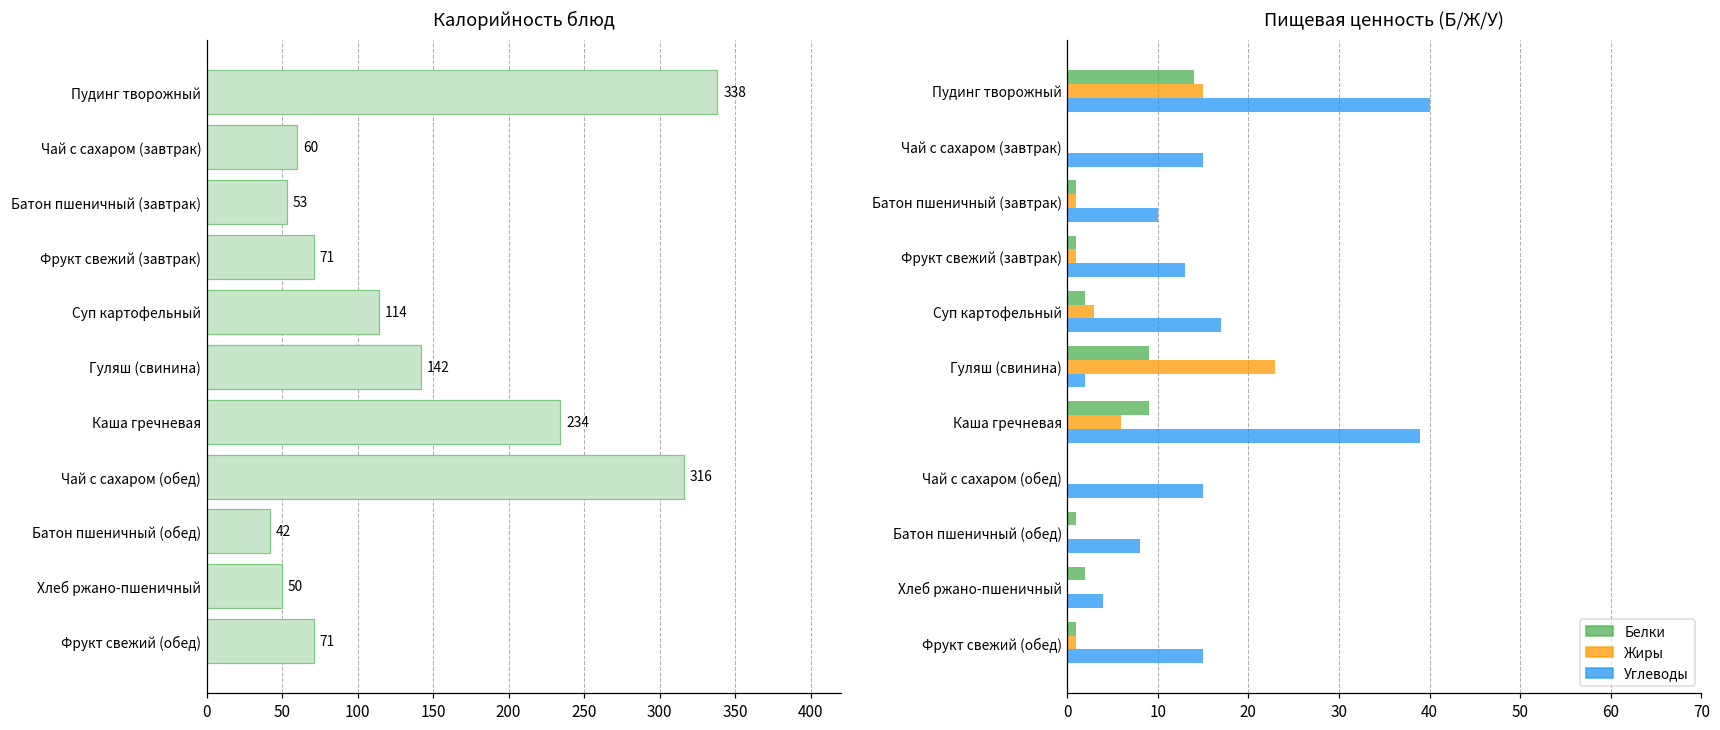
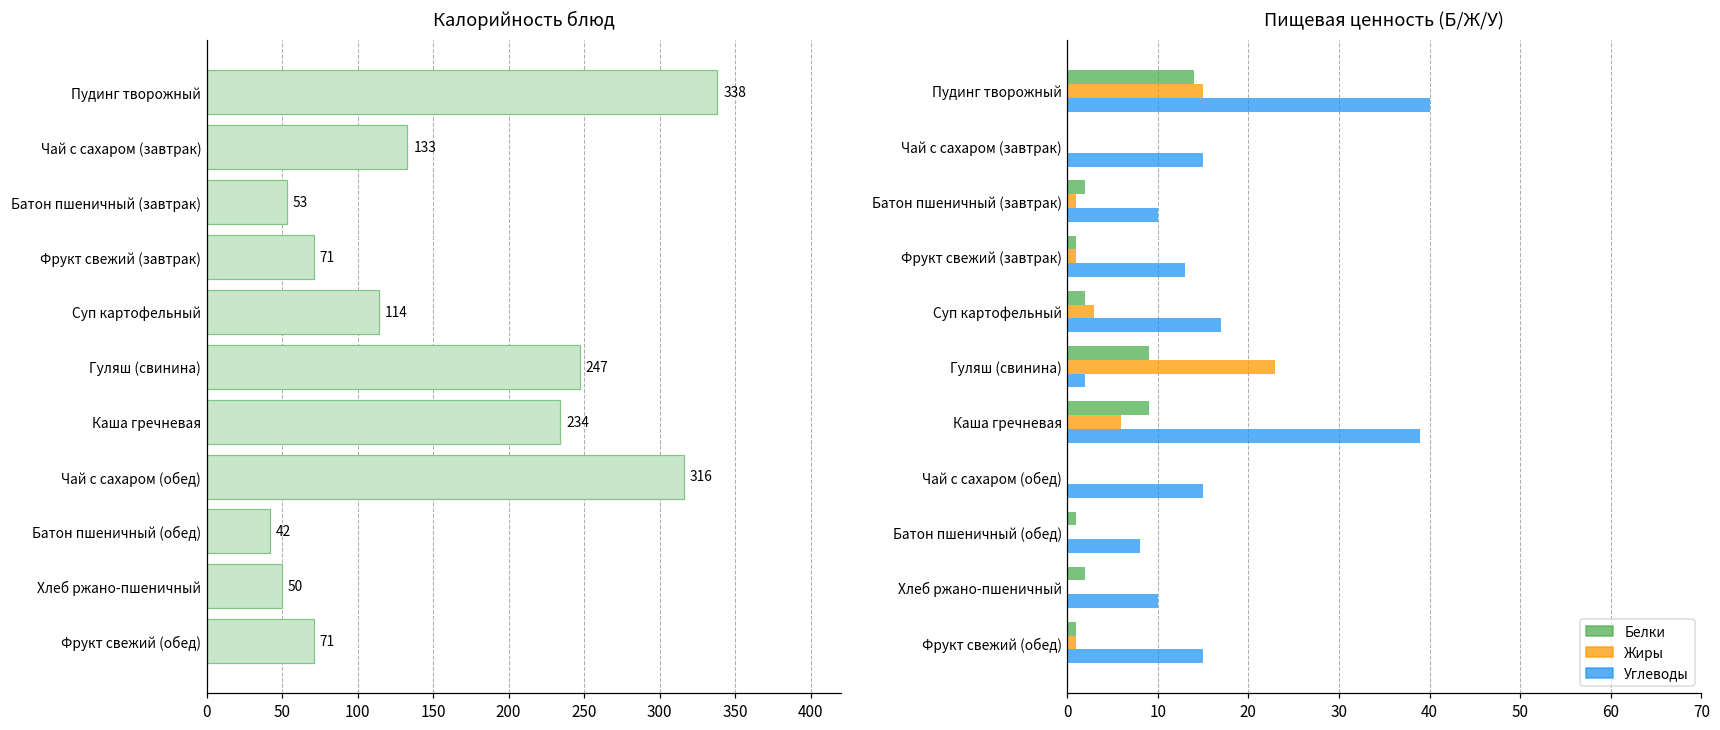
  {
    "Калорийность блюд": {
      "Пудинг творожный": 338,
-     "Чай с сахаром (завтрак)": 60,
+     "Чай с сахаром (завтрак)": 133,
      "Батон пшеничный (завтрак)": 53,
      "Фрукт свежий (завтрак)": 71,
      "Суп картофельный": 114,
-     "Гуляш (свинина)": 142,
+     "Гуляш (свинина)": 247,
      "Каша гречневая": 234,
      "Чай с сахаром (обед)": 316,
      "Батон пшеничный (обед)": 42,
      "Хлеб ржано-пшеничный": 50,
      "Фрукт свежий (обед)": 71
    },
    "Пищевая ценность (Б/Ж/У)": {
      "Белки": {
        "Пудинг творожный": 14,
        "Чай с сахаром (завтрак)": 0,
-       "Батон пшеничный (завтрак)": 1,
+       "Батон пшеничный (завтрак)": 2,
        "Фрукт свежий (завтрак)": 1,
        "Суп картофельный": 2,
        "Гуляш (свинина)": 9,
        "Каша гречневая": 9,
        "Чай с сахаром (обед)": 0,
        "Батон пшеничный (обед)": 1,
        "Хлеб ржано-пшеничный": 2,
        "Фрукт свежий (обед)": 1
      },
      "Жиры": {
        "Пудинг творожный": 15,
        "Чай с сахаром (завтрак)": 0,
        "Батон пшеничный (завтрак)": 1,
        "Фрукт свежий (завтрак)": 1,
        "Суп картофельный": 3,
        "Гуляш (свинина)": 23,
        "Каша гречневая": 6,
        "Чай с сахаром (обед)": 0,
        "Батон пшеничный (обед)": 0,
        "Хлеб ржано-пшеничный": 0,
        "Фрукт свежий (обед)": 1
      },
      "Углеводы": {
        "Пудинг творожный": 40,
        "Чай с сахаром (завтрак)": 15,
        "Батон пшеничный (завтрак)": 10,
        "Фрукт свежий (завтрак)": 13,
        "Суп картофельный": 17,
        "Гуляш (свинина)": 2,
        "Каша гречневая": 39,
        "Чай с сахаром (обед)": 15,
        "Батон пшеничный (обед)": 8,
-       "Хлеб ржано-пшеничный": 4,
+       "Хлеб ржано-пшеничный": 10,
        "Фрукт свежий (обед)": 15
      }
    }
  }
